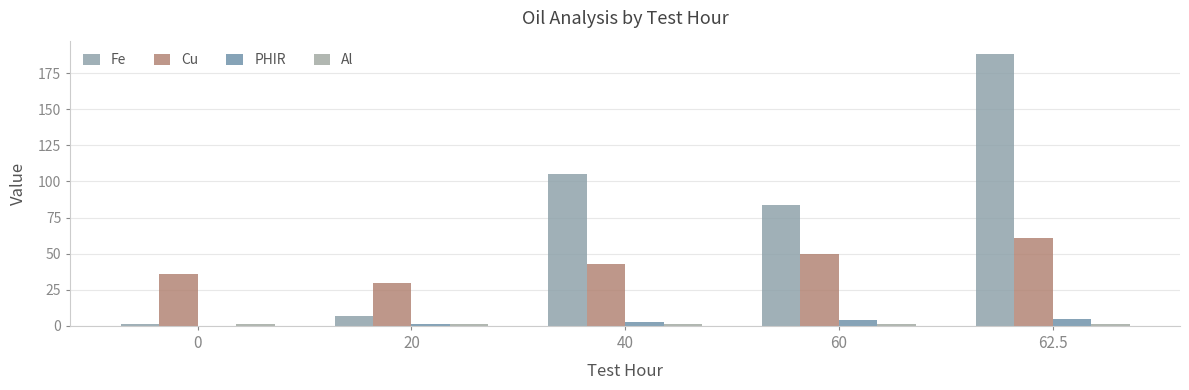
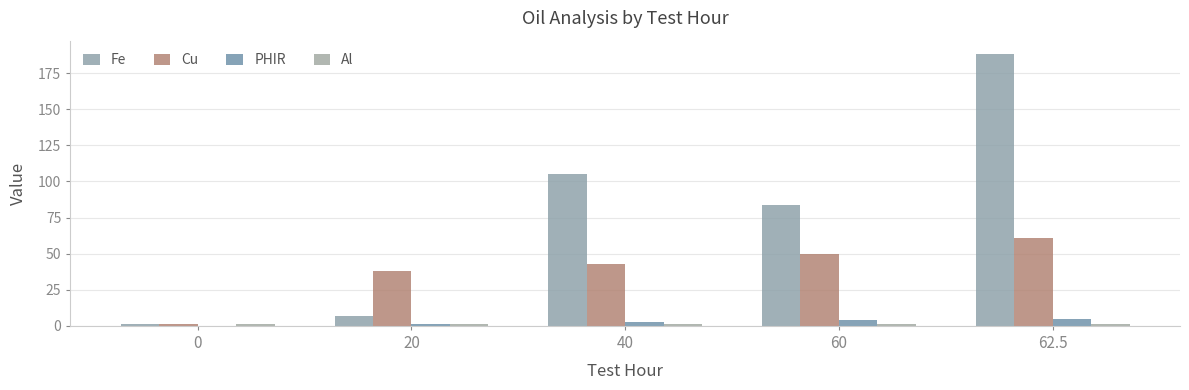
  {
    "Cu": {
-     "0": 36,
-     "20": 30,
+     "0": 1,
+     "20": 38,
      "40": 43,
      "60": 50,
      "62.5": 61
    }
  }
